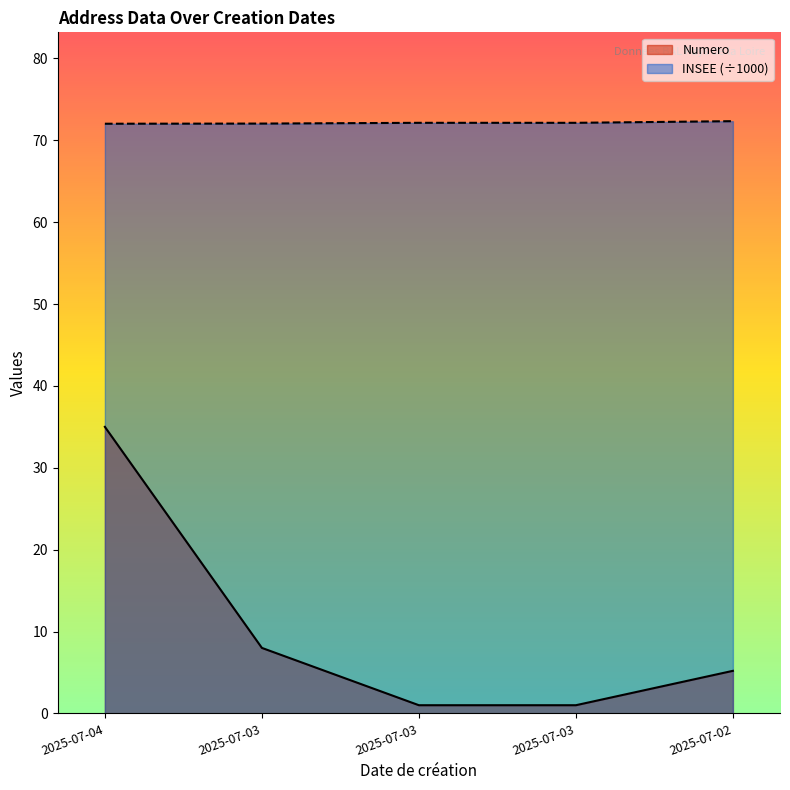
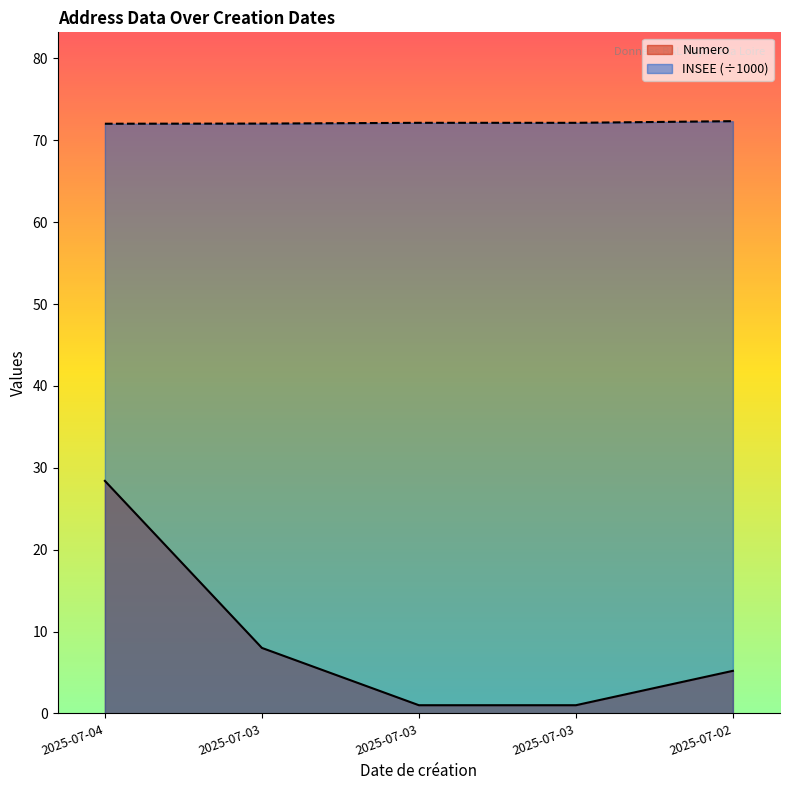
  {
    "Numero": {
-     "2025-07-04": 35,
+     "2025-07-04": 28,
      "2025-07-02": 5
    },
    "INSEE (÷1000)": {
      "2025-07-04": 72,
      "2025-07-02": 72
    }
  }
